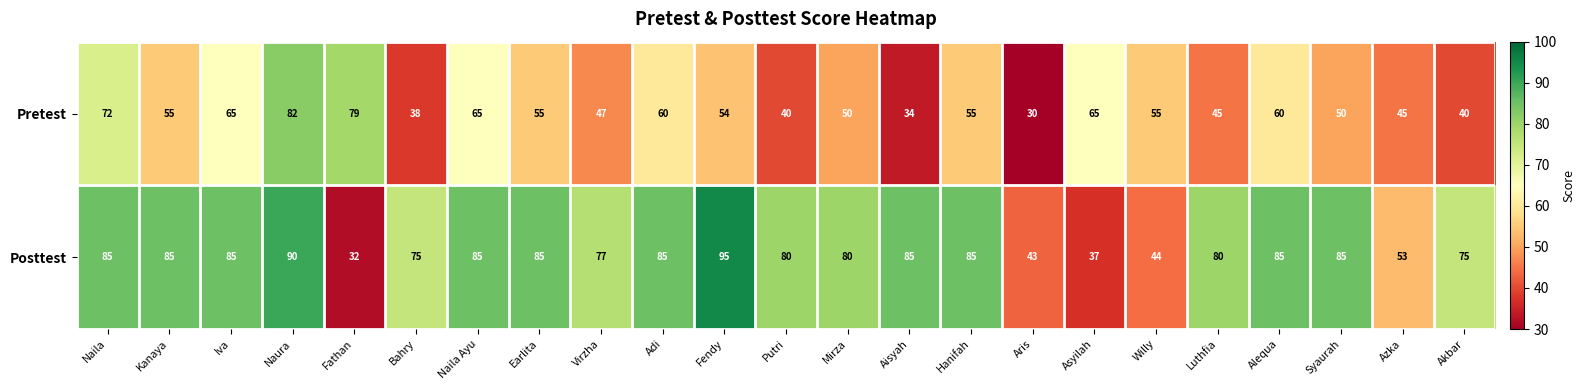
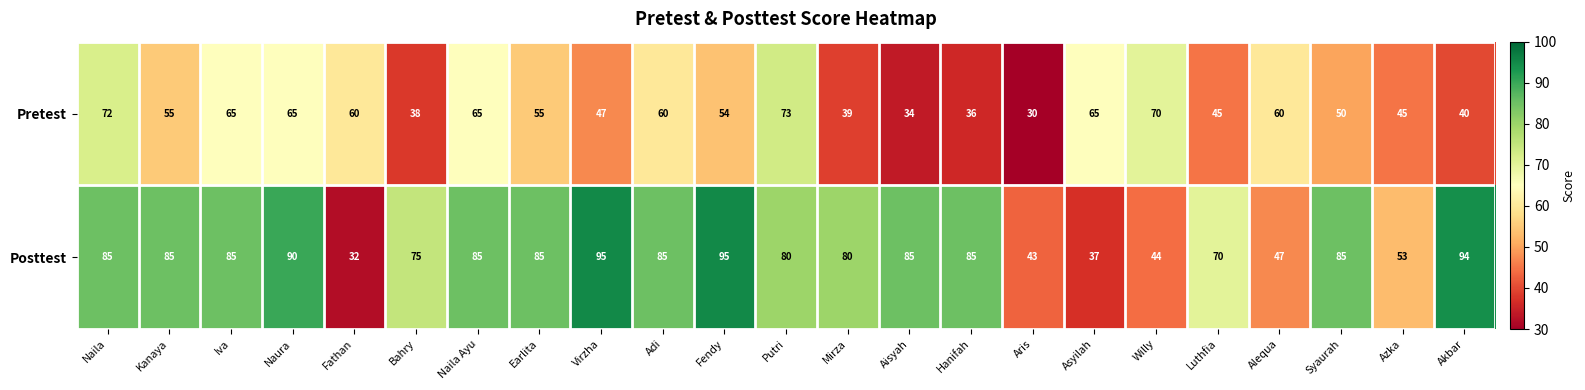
  {
    "Pretest": {
      "Naila": 72,
      "Kanaya": 55,
      "Iva": 65,
-     "Naura": 82,
-     "Fathan": 79,
+     "Naura": 65,
+     "Fathan": 60,
      "Bahry": 38,
      "Naila Ayu": 65,
      "Earlita": 55,
      "Virzha": 47,
      "Adi": 60,
      "Fendy": 54,
-     "Putri": 40,
-     "Mirza": 50,
+     "Putri": 73,
+     "Mirza": 39,
      "Aisyah": 34,
-     "Hanifah": 55,
+     "Hanifah": 36,
      "Aris": 30,
      "Asyilah": 65,
-     "Willy": 55,
+     "Willy": 70,
      "Luthfia": 45,
      "Alequa": 60,
      "Syaurah": 50,
      "Azka": 45,
      "Akbar": 40
    },
    "Posttest": {
      "Naila": 85,
      "Kanaya": 85,
      "Iva": 85,
      "Naura": 90,
      "Fathan": 32,
      "Bahry": 75,
      "Naila Ayu": 85,
      "Earlita": 85,
-     "Virzha": 77,
+     "Virzha": 95,
      "Adi": 85,
      "Fendy": 95,
      "Putri": 80,
      "Mirza": 80,
      "Aisyah": 85,
      "Hanifah": 85,
      "Aris": 43,
      "Asyilah": 37,
      "Willy": 44,
-     "Luthfia": 80,
-     "Alequa": 85,
+     "Luthfia": 70,
+     "Alequa": 47,
      "Syaurah": 85,
      "Azka": 53,
-     "Akbar": 75
+     "Akbar": 94
    }
  }
